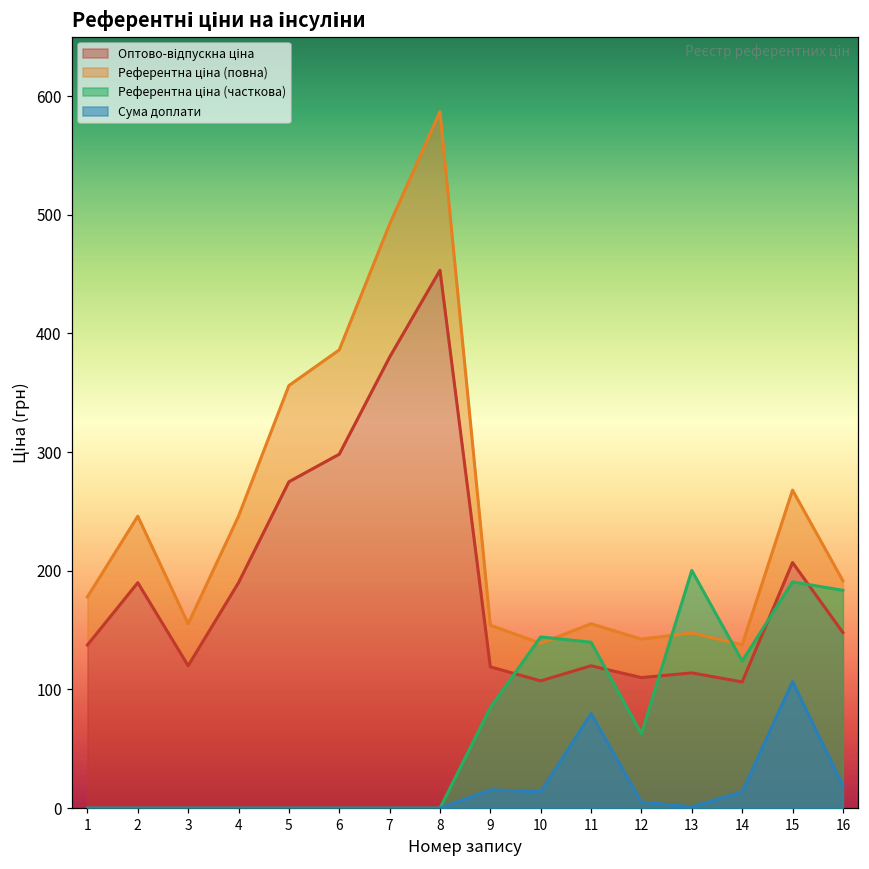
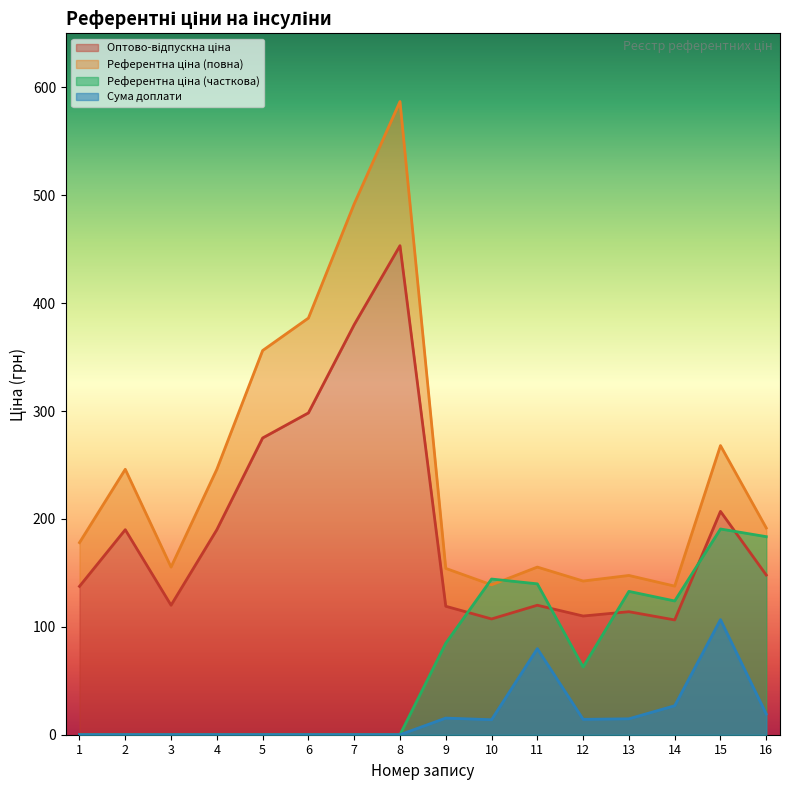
  {
    "Референтна ціна (часткова)": {
      "9": 85,
      "10": 144,
      "11": 140,
      "12": 63,
-     "13": 200,
+     "13": 133,
      "14": 124,
      "15": 191,
      "16": 184
    },
    "Сума доплати": {
      "9": 15,
      "10": 14,
      "11": 80,
-     "12": 5,
-     "13": 1,
-     "14": 14,
+     "12": 14,
+     "13": 15,
+     "14": 27,
      "15": 107,
      "16": 19
    }
  }
